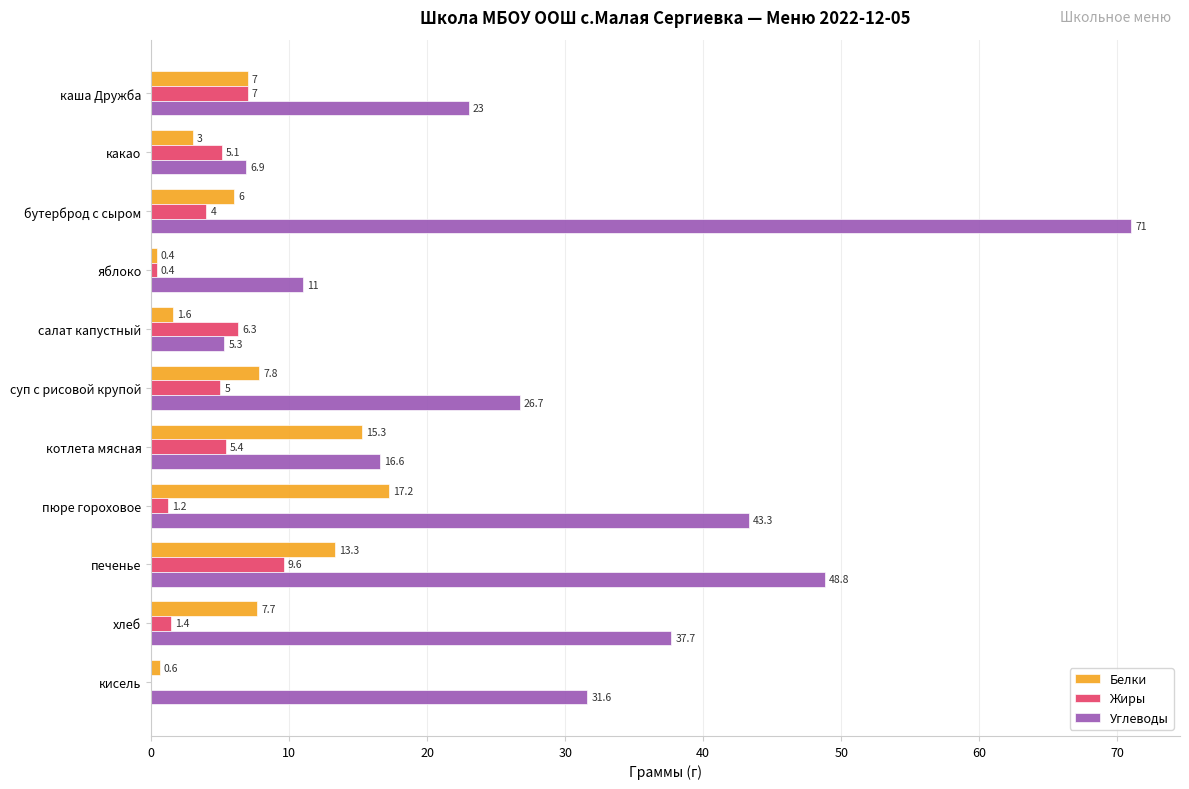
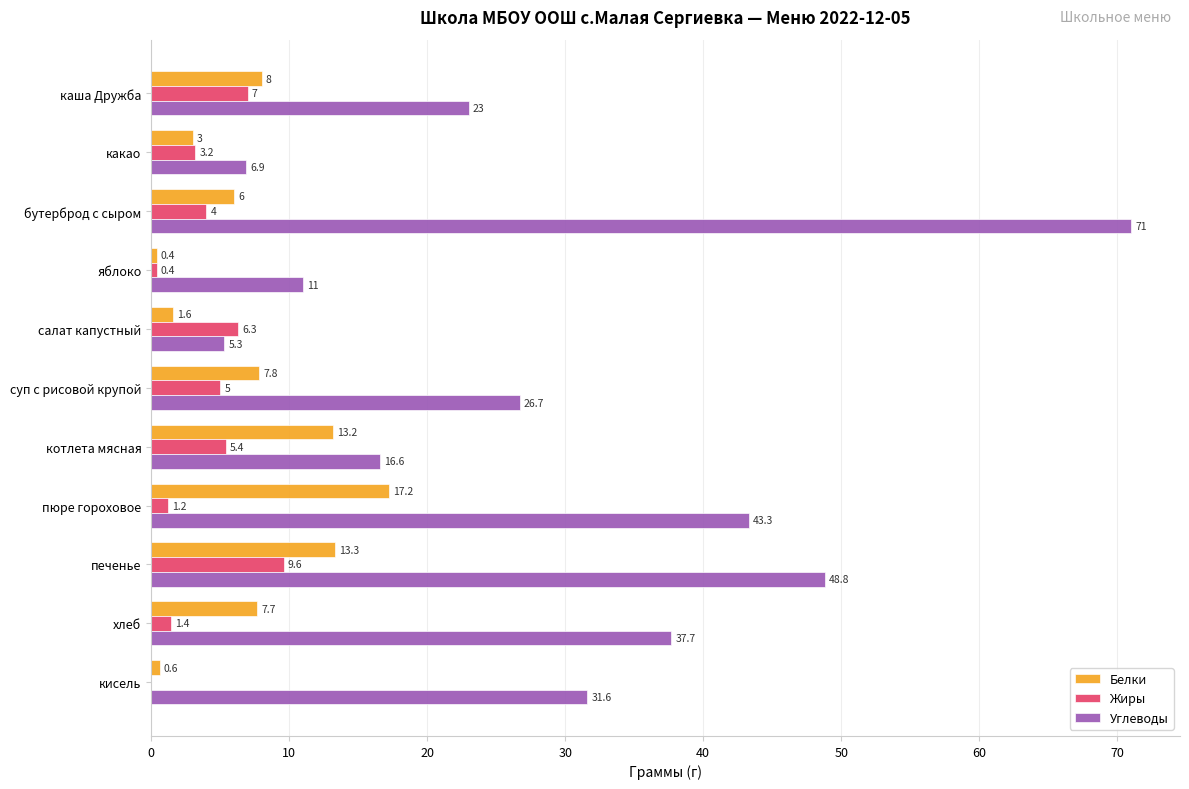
  {
    "Белки": {
-     "каша Дружба": 7,
+     "каша Дружба": 8,
      "какао": 3,
      "бутерброд с сыром": 6,
      "яблоко": 0.4,
      "салат капустный": 1.6,
      "суп с рисовой крупой": 7.8,
-     "котлета мясная": 15.3,
+     "котлета мясная": 13.2,
      "пюре гороховое": 17.2,
      "печенье": 13.3,
      "хлеб": 7.7,
      "кисель": 0.6
    },
    "Жиры": {
      "каша Дружба": 7,
-     "какао": 5.1,
+     "какао": 3.2,
      "бутерброд с сыром": 4,
      "яблоко": 0.4,
      "салат капустный": 6.3,
      "суп с рисовой крупой": 5,
      "котлета мясная": 5.4,
      "пюре гороховое": 1.2,
      "печенье": 9.6,
      "хлеб": 1.4
    },
    "Углеводы": {
      "каша Дружба": 23,
      "какао": 6.9,
      "бутерброд с сыром": 71,
      "яблоко": 11,
      "салат капустный": 5.3,
      "суп с рисовой крупой": 26.7,
      "котлета мясная": 16.6,
      "пюре гороховое": 43.3,
      "печенье": 48.8,
      "хлеб": 37.7,
      "кисель": 31.6
    }
  }
